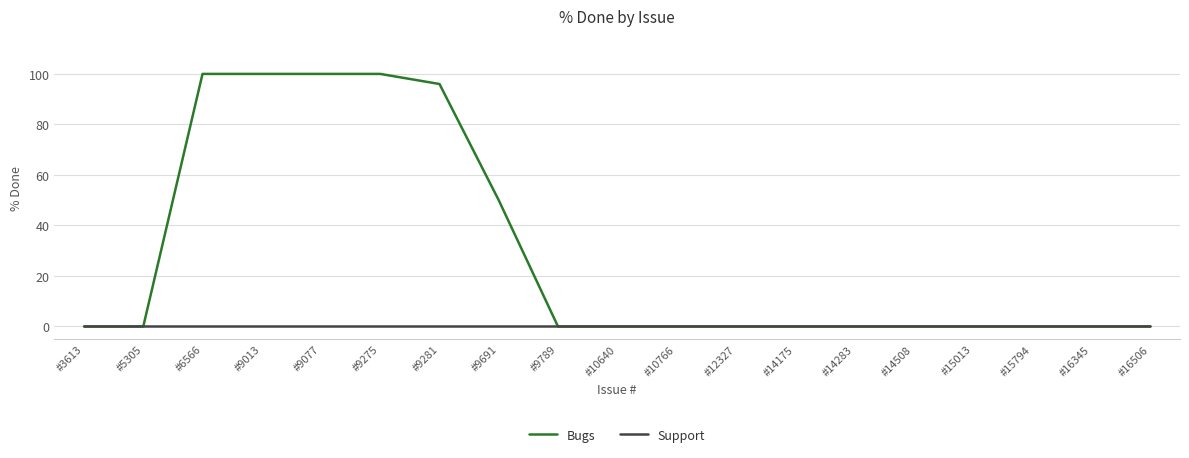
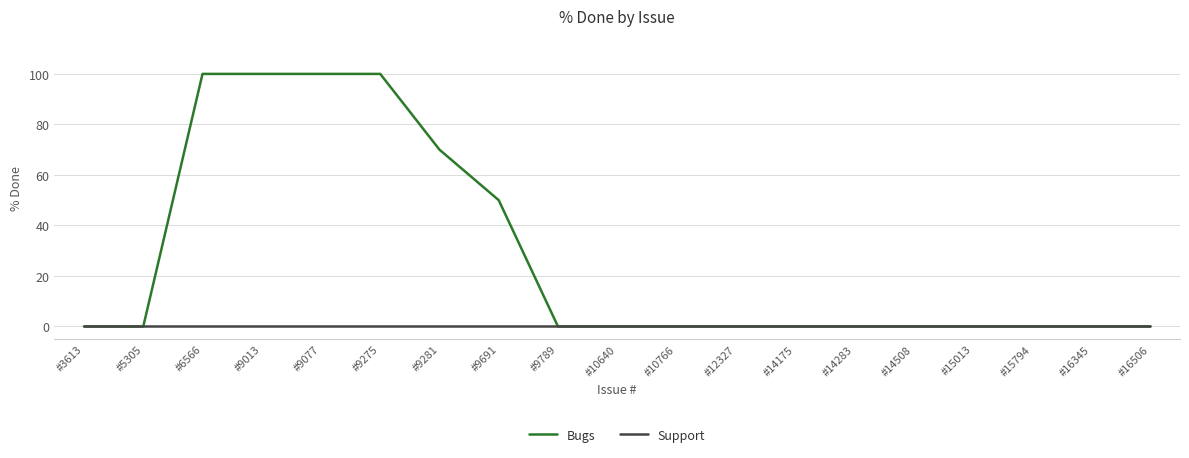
  {
    "Bugs": {
      "#6566": 100,
      "#9013": 100,
      "#9077": 100,
      "#9275": 100,
-     "#9281": 96,
+     "#9281": 70,
      "#9691": 50
    },
    "Support": {
      "#6566": 0,
      "#9013": 0,
      "#9077": 0,
      "#9275": 0,
      "#9281": 0,
      "#9691": 0
    }
  }
